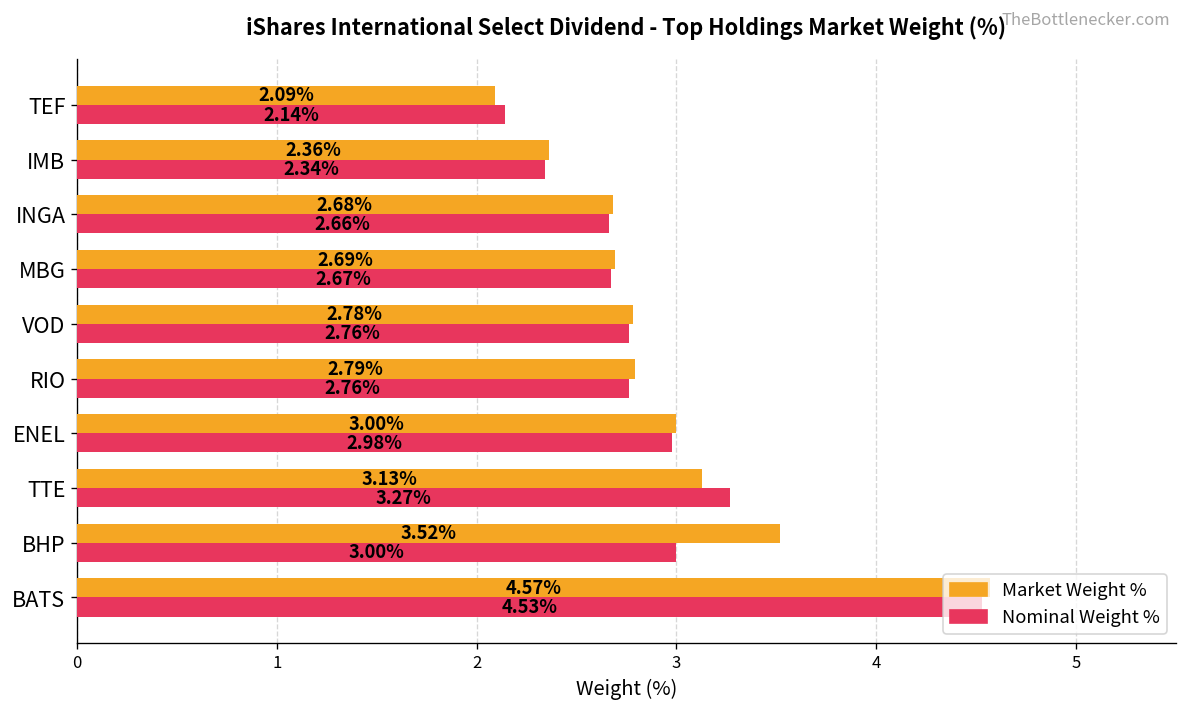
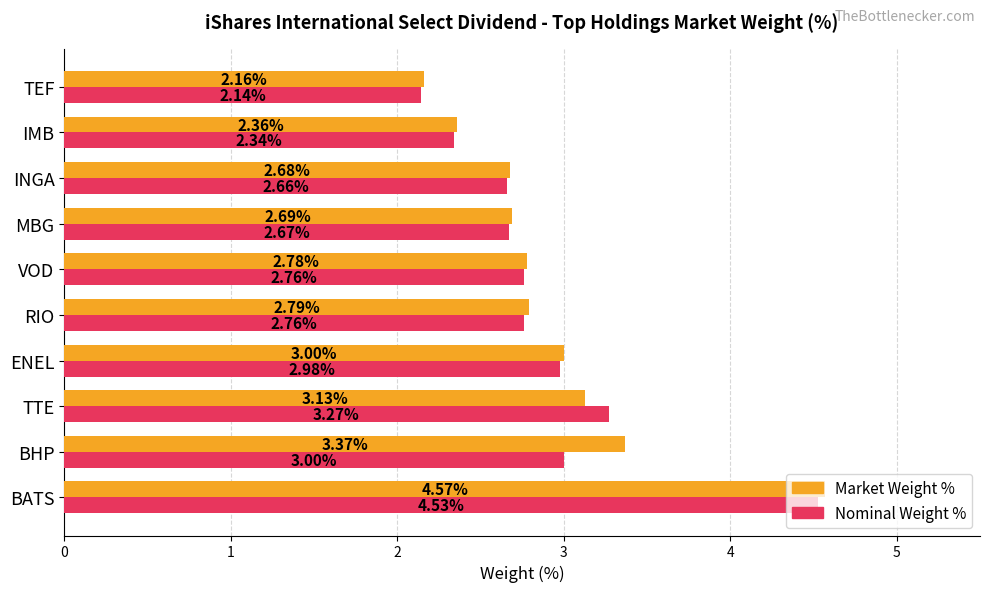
  {
    "Market Weight %": {
-     "TEF": "2.09%",
+     "TEF": "2.16%",
      "IMB": "2.36%",
      "INGA": "2.68%",
      "MBG": "2.69%",
      "VOD": "2.78%",
      "RIO": "2.79%",
      "ENEL": "3.00%",
      "TTE": "3.13%",
-     "BHP": "3.52%"
+     "BHP": "3.37%"
    },
    "Nominal Weight %": {
      "TEF": "2.14%",
      "IMB": "2.34%",
      "INGA": "2.66%",
      "MBG": "2.67%",
      "VOD": "2.76%",
      "RIO": "2.76%",
      "ENEL": "2.98%",
      "TTE": "3.27%",
      "BHP": "3.00%"
    }
  }
